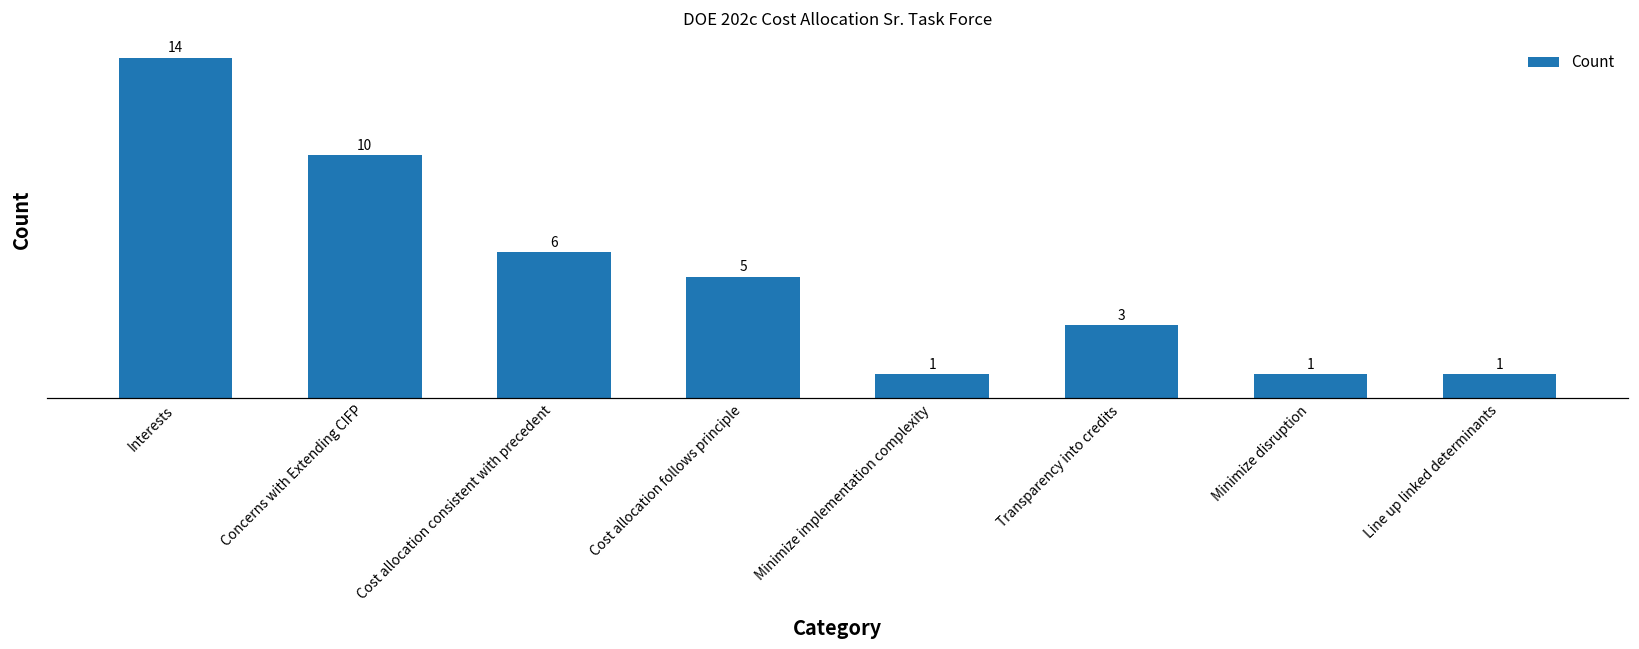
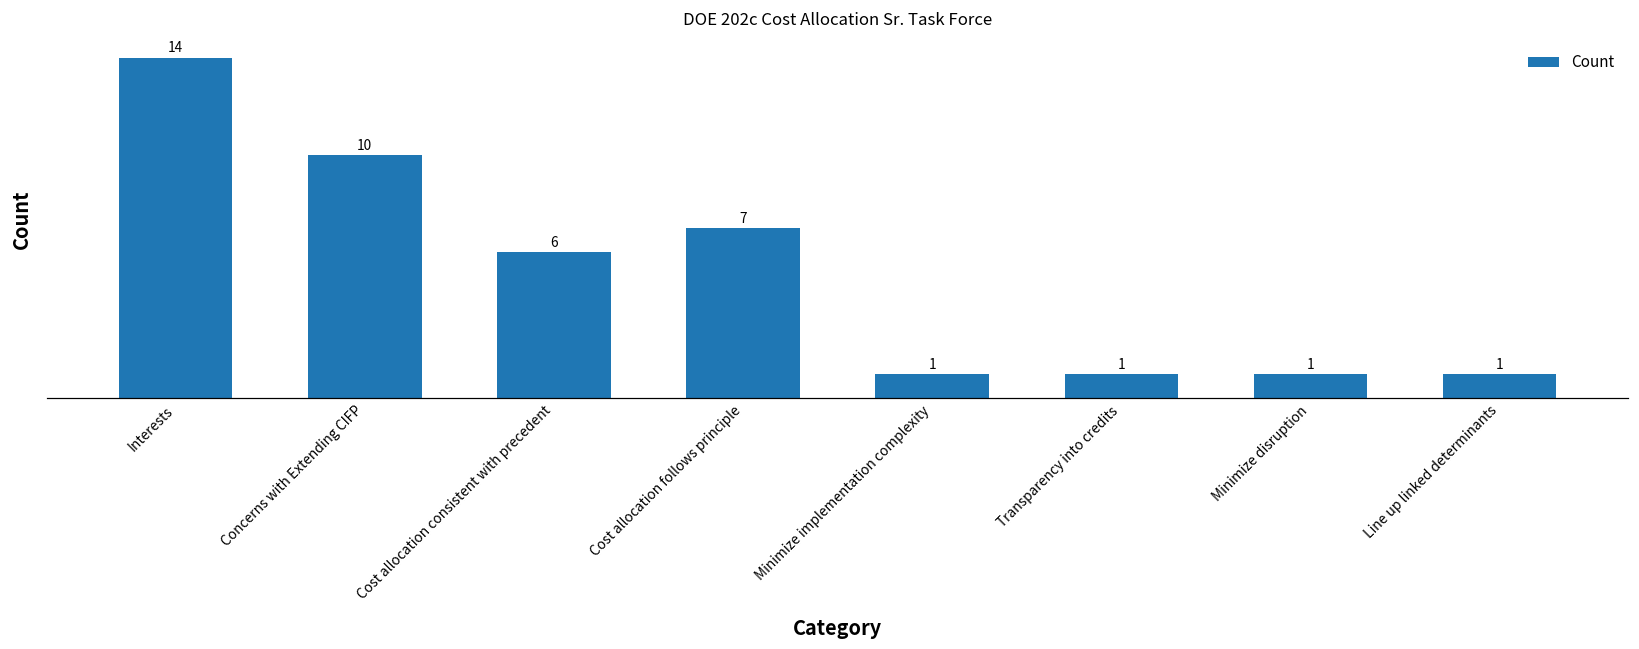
  {
    "Interests": 14,
    "Concerns with Extending CIFP": 10,
    "Cost allocation consistent with precedent": 6,
-   "Cost allocation follows principle": 5,
+   "Cost allocation follows principle": 7,
    "Minimize implementation complexity": 1,
-   "Transparency into credits": 3,
+   "Transparency into credits": 1,
    "Minimize disruption": 1,
    "Line up linked determinants": 1
  }
